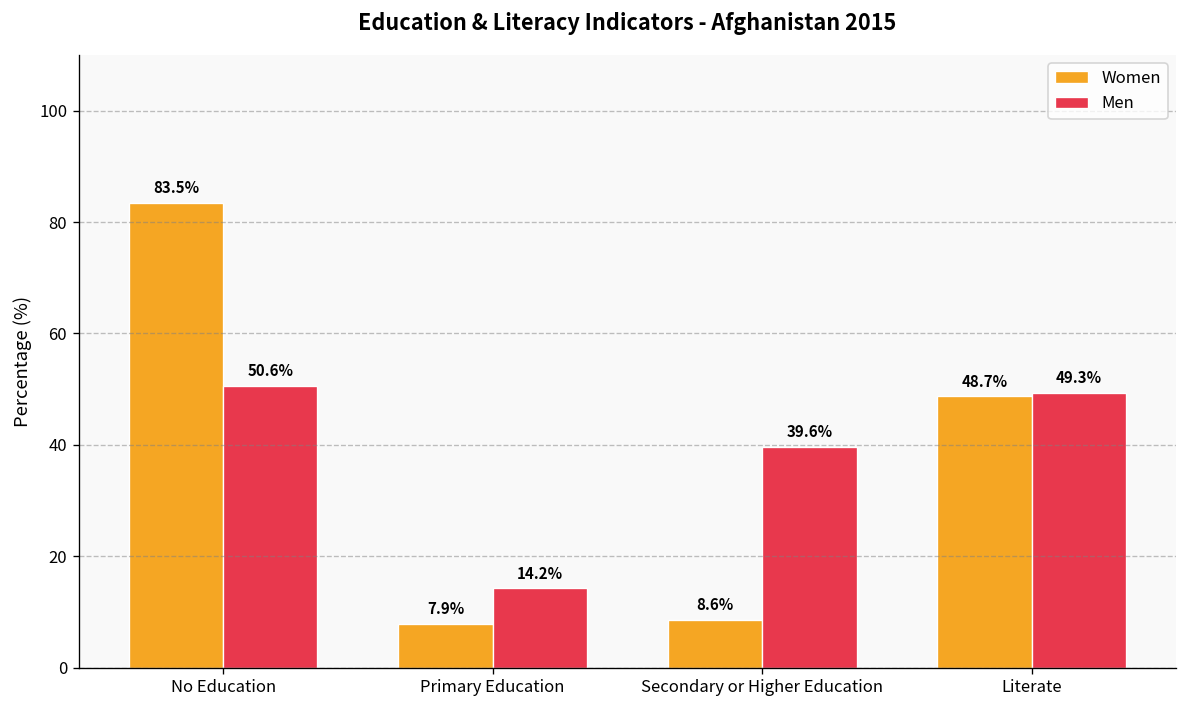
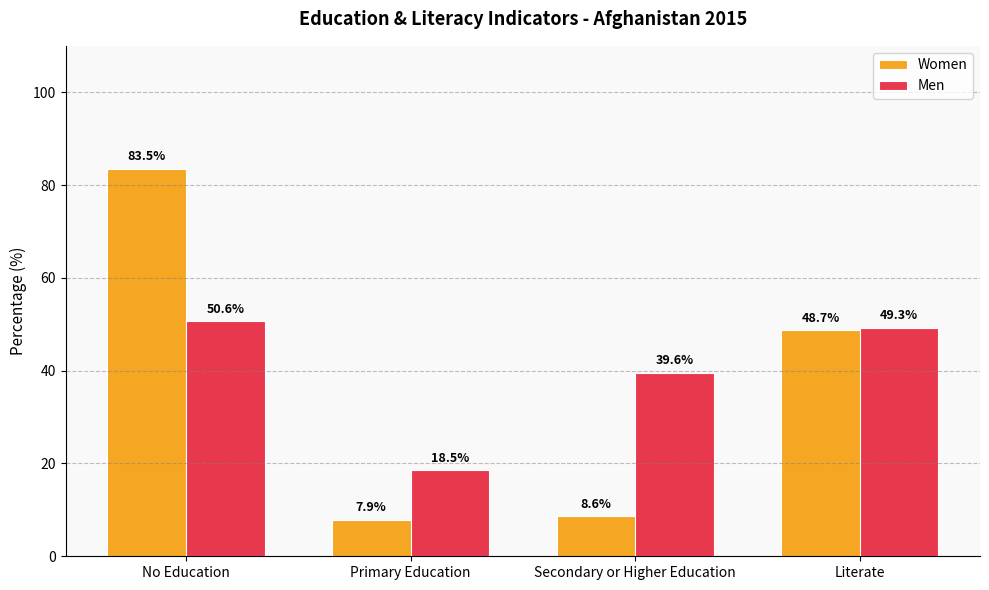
  {
    "Women": {
      "No Education": "83.5%",
      "Primary Education": "7.9%",
      "Secondary or Higher Education": "8.6%",
      "Literate": "48.7%"
    },
    "Men": {
      "No Education": "50.6%",
-     "Primary Education": "14.2%",
+     "Primary Education": "18.5%",
      "Secondary or Higher Education": "39.6%",
      "Literate": "49.3%"
    }
  }
